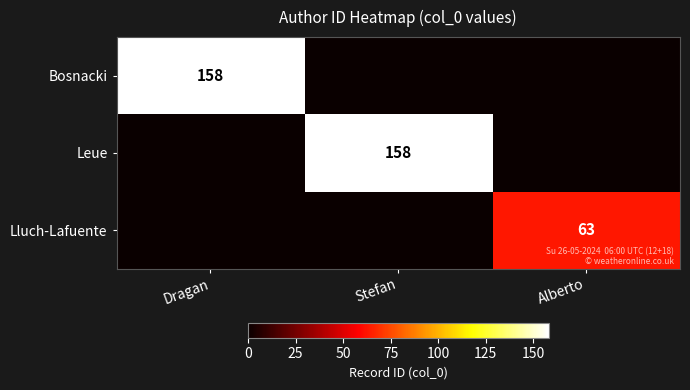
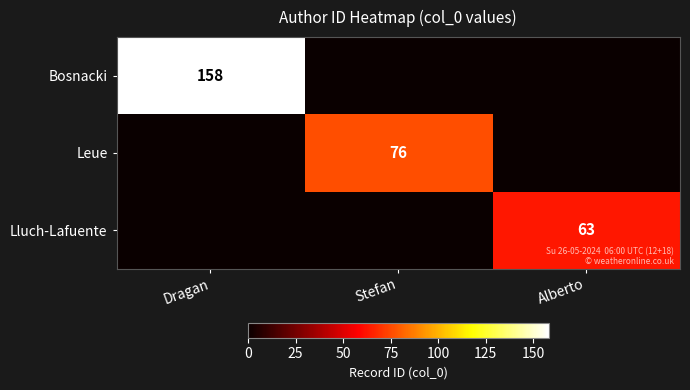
  {
    "Bosnacki": {
      "Dragan": 158
    },
    "Leue": {
-     "Stefan": 158
+     "Stefan": 76
    }
  }
